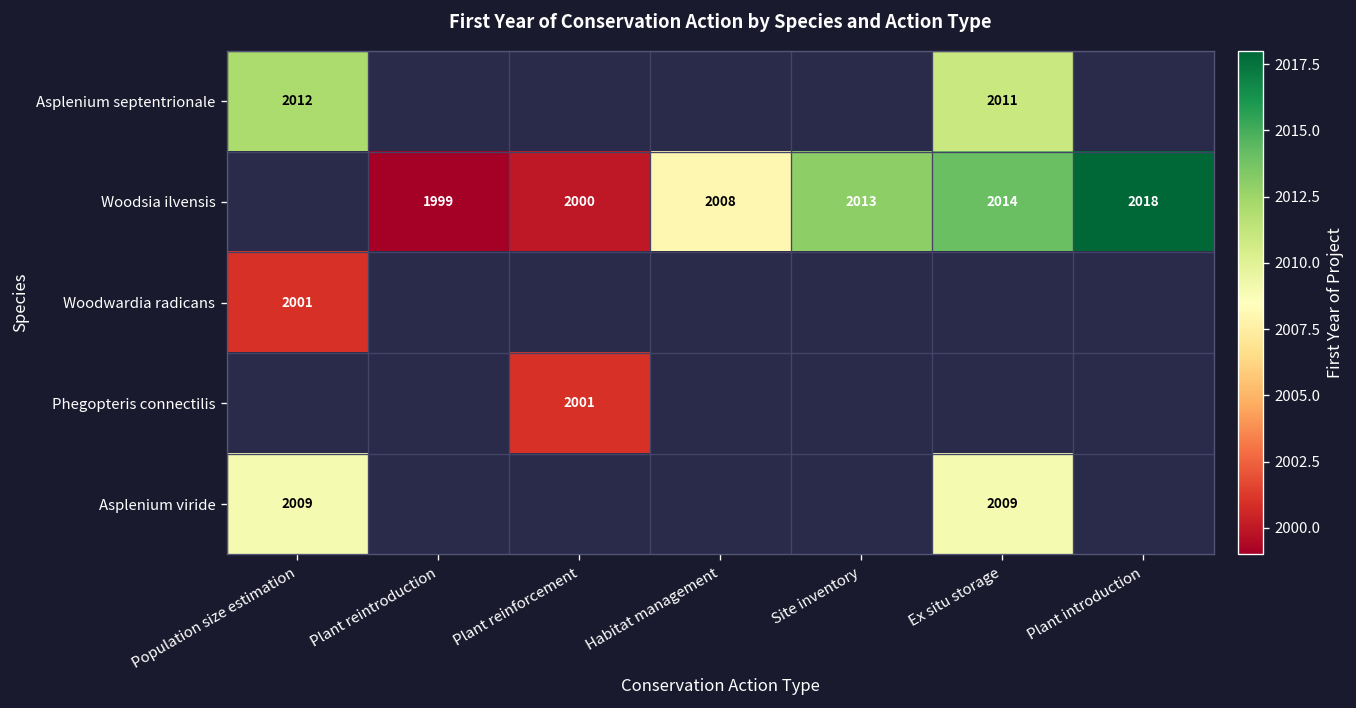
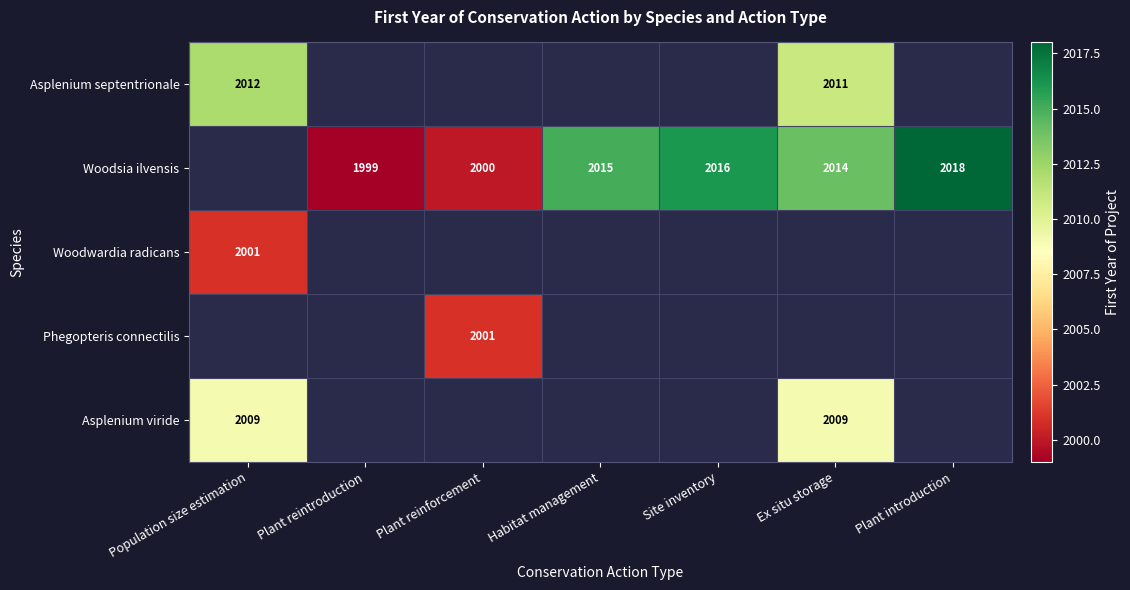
  {
    "Asplenium septentrionale": {
      "Population size estimation": 2012,
      "Ex situ storage": 2011
    },
    "Woodsia ilvensis": {
      "Plant reintroduction": 1999,
      "Plant reinforcement": 2000,
-     "Habitat management": 2008,
-     "Site inventory": 2013,
+     "Habitat management": 2015,
+     "Site inventory": 2016,
      "Ex situ storage": 2014,
      "Plant introduction": 2018
    },
    "Woodwardia radicans": {
      "Population size estimation": 2001
    },
    "Phegopteris connectilis": {
      "Plant reinforcement": 2001
    },
    "Asplenium viride": {
      "Population size estimation": 2009,
      "Ex situ storage": 2009
    }
  }
